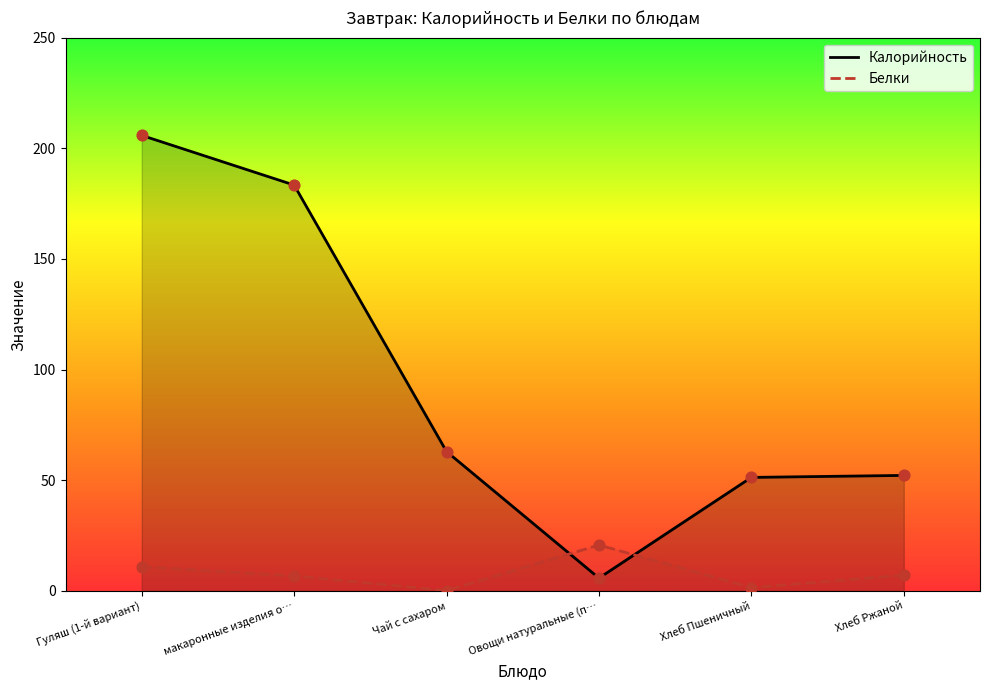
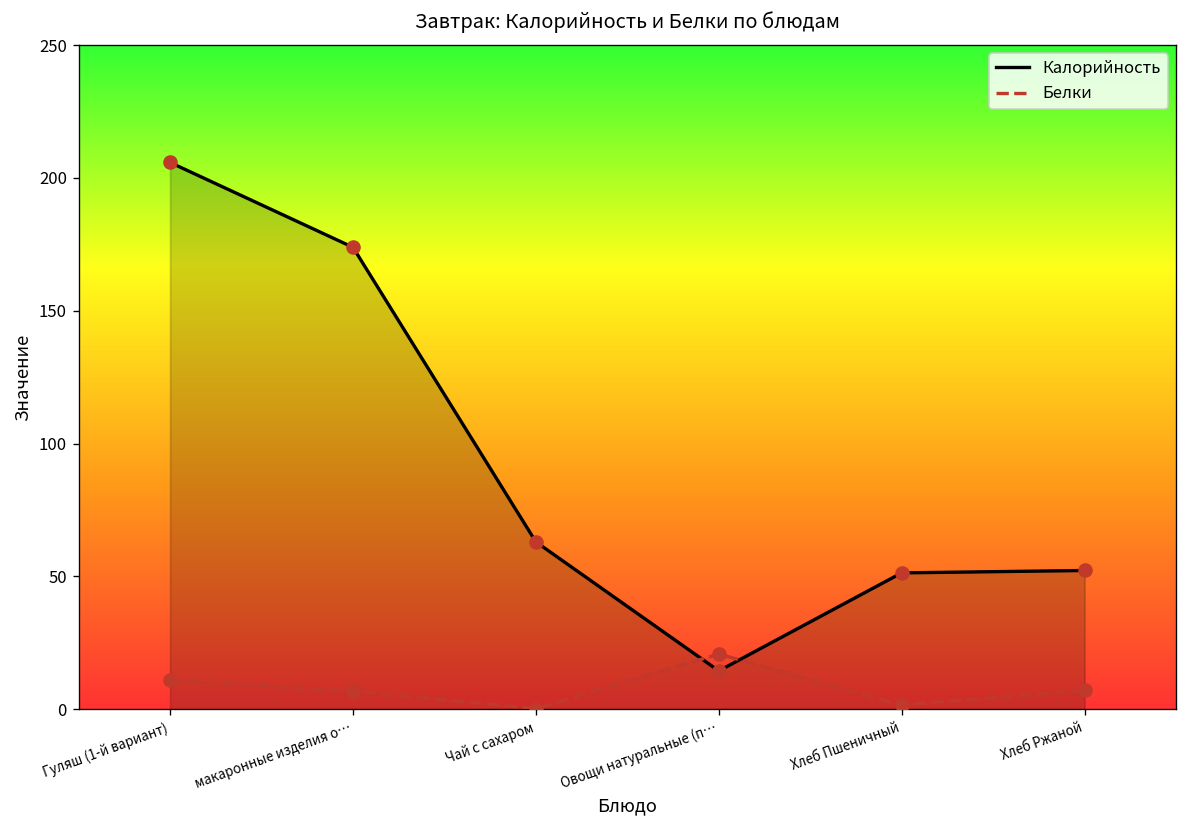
  {
    "Калорийность": {
      "Гуляш (1-й вариант)": 206,
-     "макаронные изделия о…": 183,
+     "макаронные изделия о…": 174,
      "Чай с сахаром": 63,
-     "Овощи натуральные (п…": 6,
+     "Овощи натуральные (п…": 14,
      "Хлеб Пшеничный": 51,
      "Хлеб Ржаной": 52
    },
    "Белки": {
      "Гуляш (1-й вариант)": 11,
      "макаронные изделия о…": 7,
      "Чай с сахаром": 0,
      "Овощи натуральные (п…": 21,
      "Хлеб Пшеничный": 2,
      "Хлеб Ржаной": 7
    }
  }
